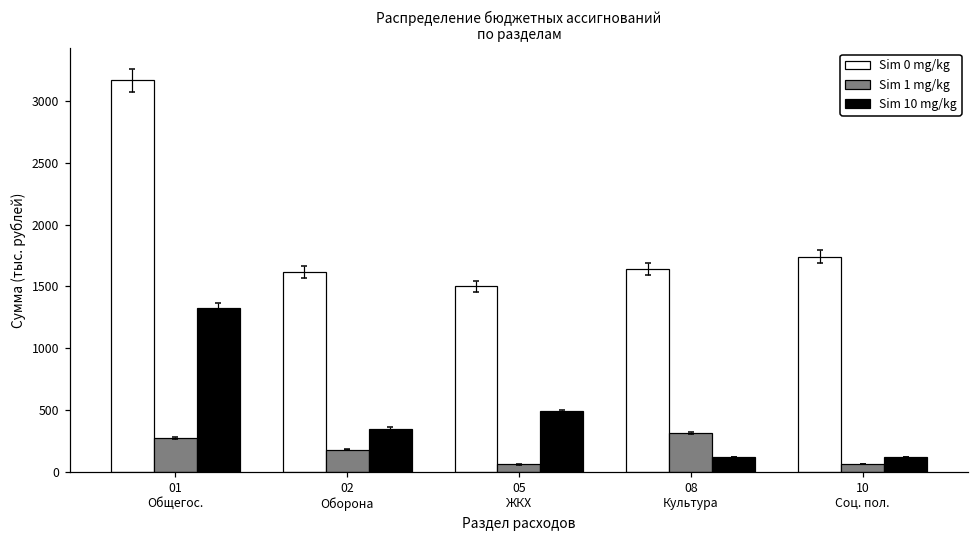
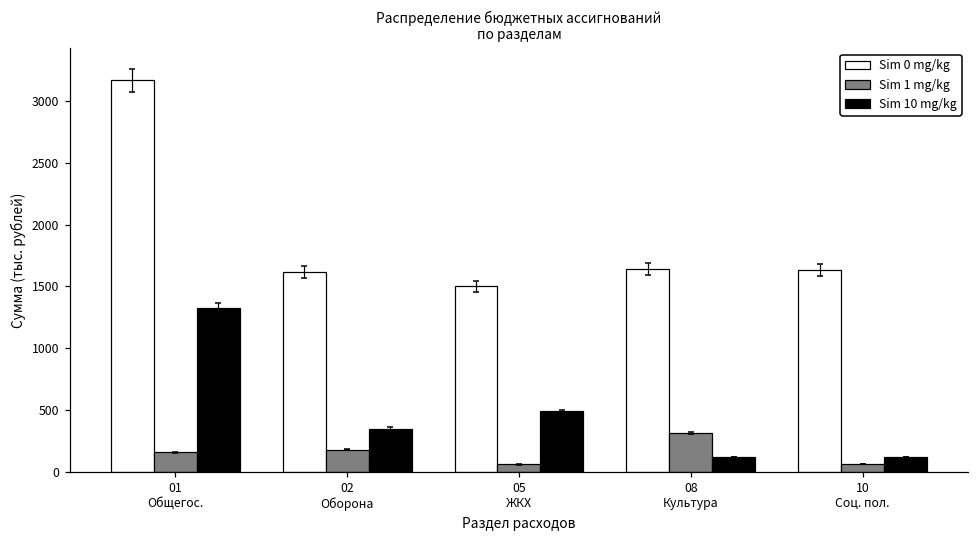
  {
    "Sim 0 mg/kg": {
      "01 Общегос.": 3170,
      "02 Оборона": 1620,
      "05 ЖКХ": 1500,
      "08 Культура": 1640,
-     "10 Соц. пол.": 1740
+     "10 Соц. пол.": 1630
    },
    "Sim 1 mg/kg": {
-     "01 Общегос.": 270,
+     "01 Общегос.": 160,
      "02 Оборона": 180,
      "05 ЖКХ": 60,
      "08 Культура": 310,
      "10 Соц. пол.": 60
    }
  }
